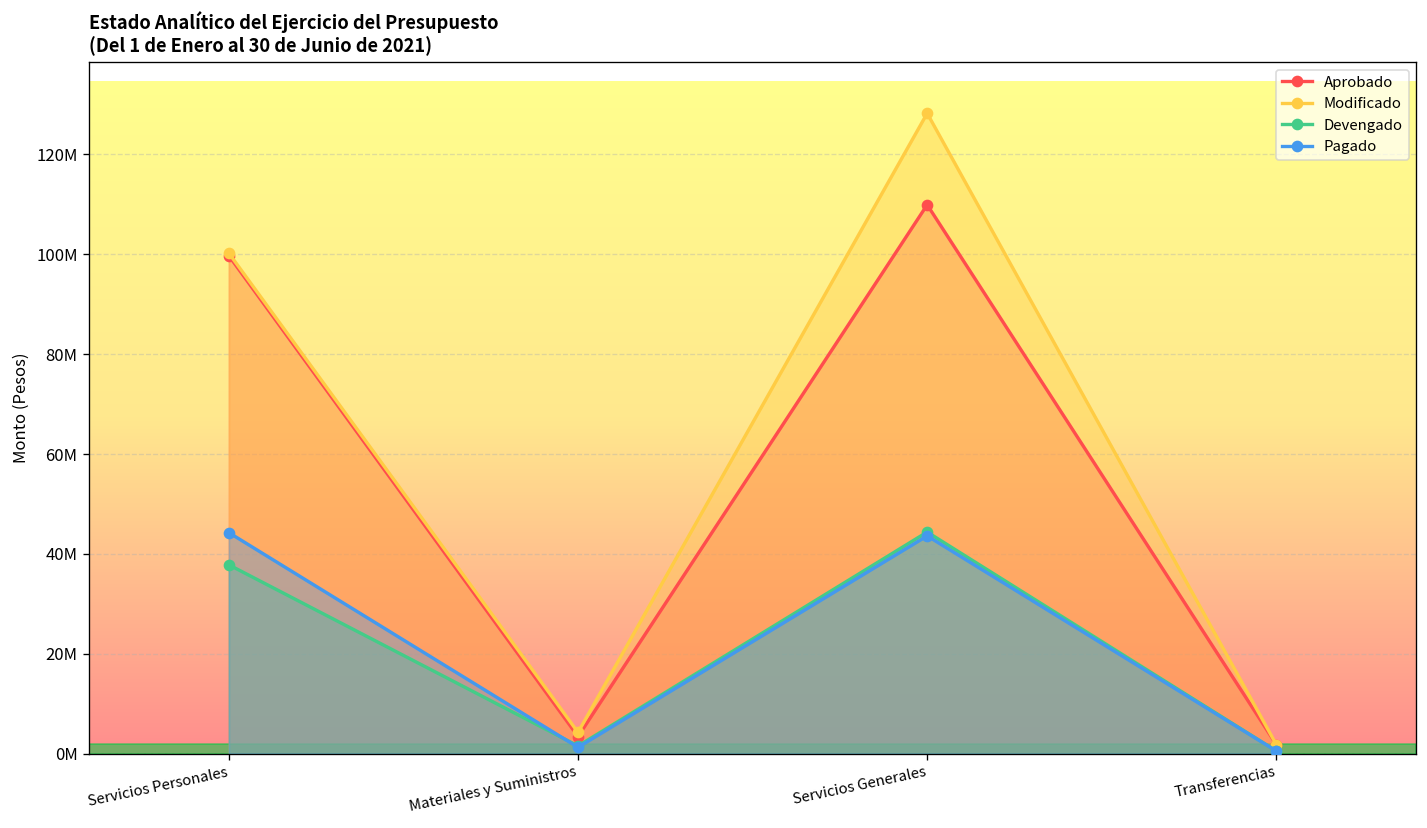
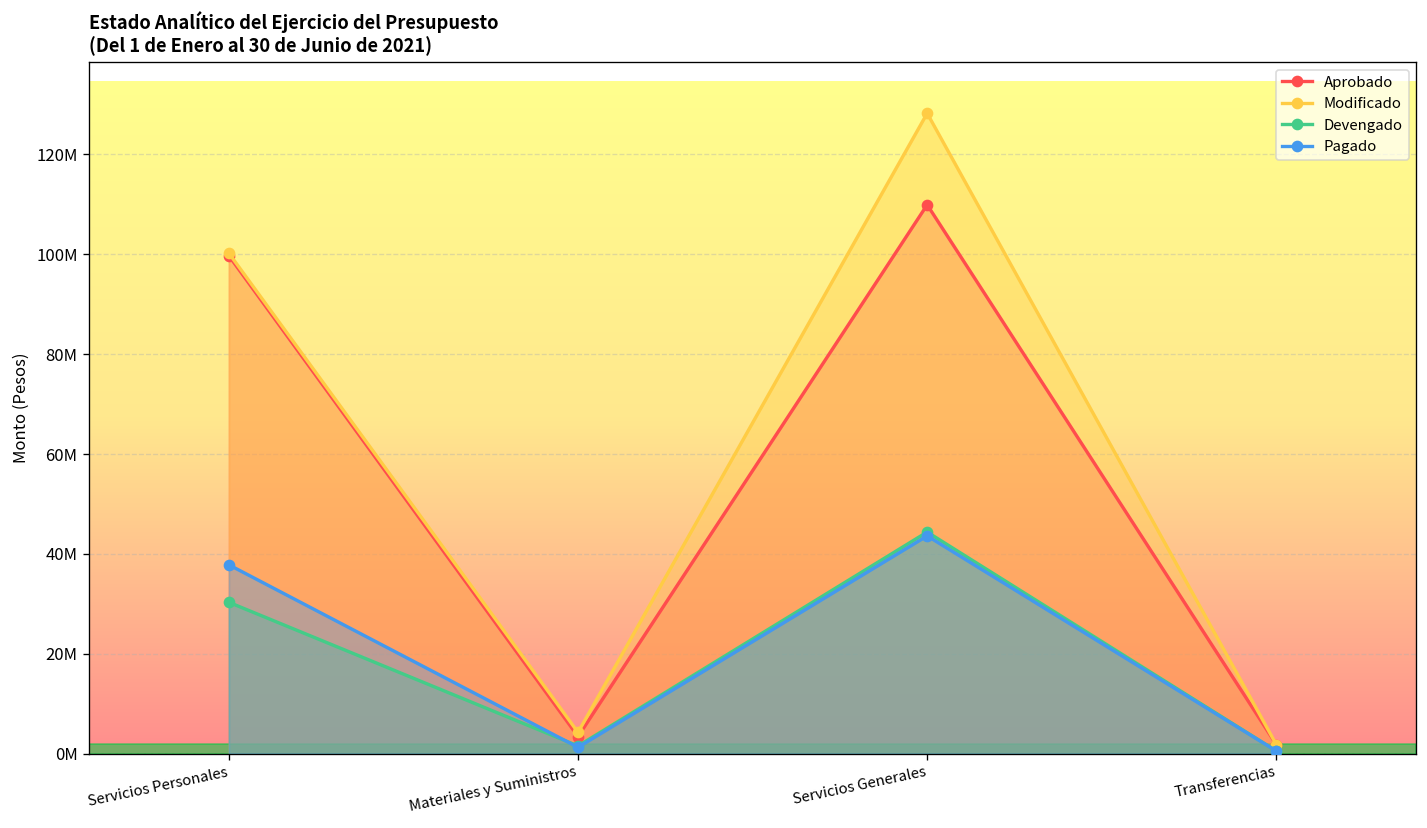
  {
    "Aprobado": {
      "Materiales y Suministros": 3000000,
      "Servicios Generales": 110000000
    },
    "Modificado": {
      "Materiales y Suministros": 4000000,
      "Servicios Generales": 128000000
    },
    "Devengado": {
-     "Servicios Personales": 38000000,
+     "Servicios Personales": 30000000,
      "Servicios Generales": 44000000
    },
    "Pagado": {
-     "Servicios Personales": 44000000,
+     "Servicios Personales": 38000000,
      "Servicios Generales": 44000000
    }
  }
